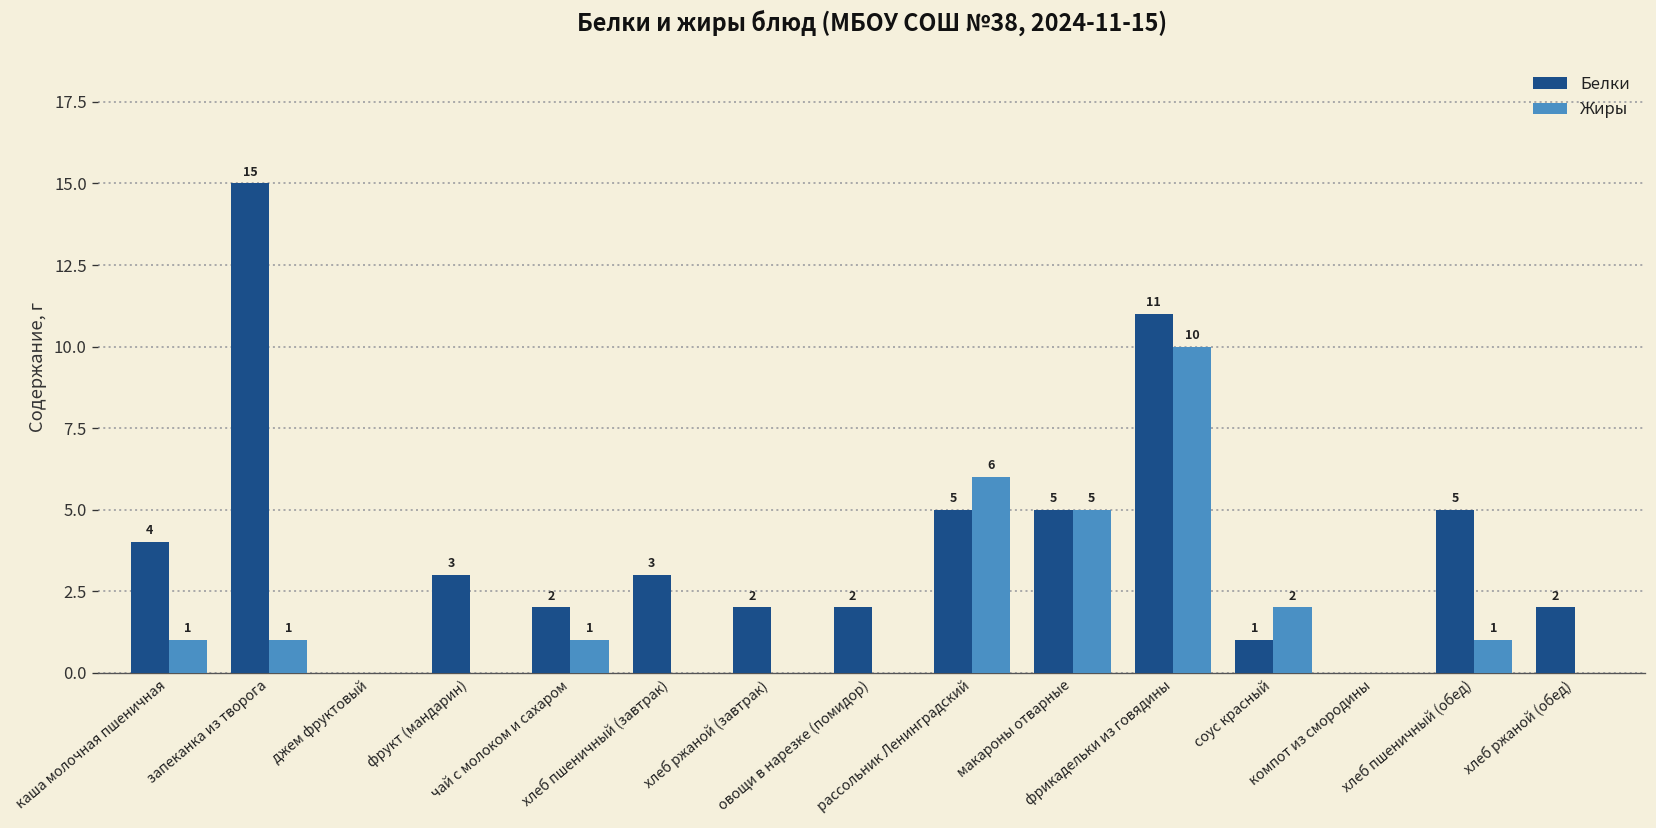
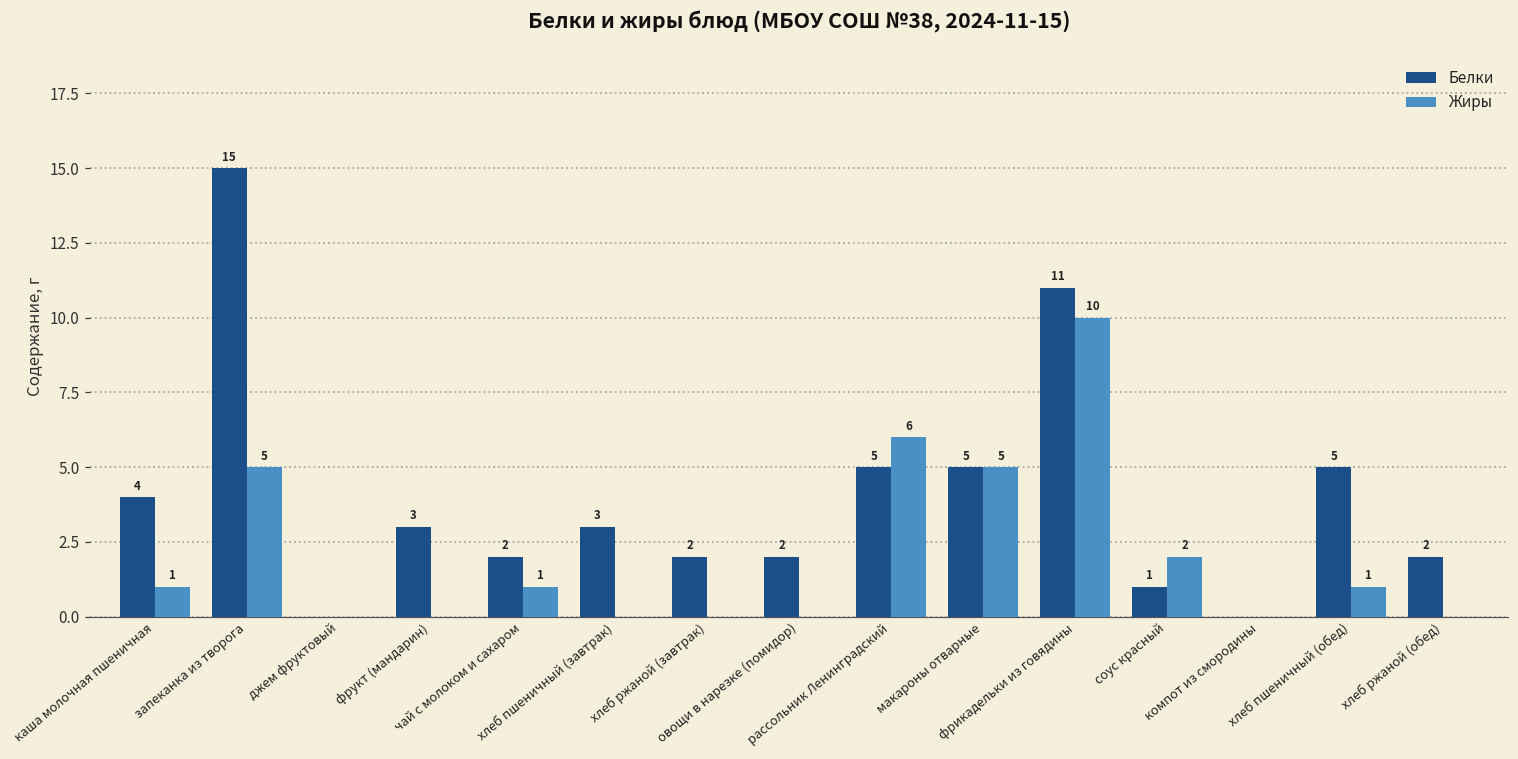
  {
    "Белки": {
      "каша молочная пшеничная": 4,
      "запеканка из творога": 15,
      "фрукт (мандарин)": 3,
      "чай с молоком и сахаром": 2,
      "хлеб пшеничный (завтрак)": 3,
      "хлеб ржаной (завтрак)": 2,
      "овощи в нарезке (помидор)": 2,
      "рассольник Ленинградский": 5,
      "макароны отварные": 5,
      "фрикадельки из говядины": 11,
      "соус красный": 1,
      "хлеб пшеничный (обед)": 5,
      "хлеб ржаной (обед)": 2
    },
    "Жиры": {
      "каша молочная пшеничная": 1,
-     "запеканка из творога": 1,
+     "запеканка из творога": 5,
      "чай с молоком и сахаром": 1,
      "рассольник Ленинградский": 6,
      "макароны отварные": 5,
      "фрикадельки из говядины": 10,
      "соус красный": 2,
      "хлеб пшеничный (обед)": 1
    }
  }
